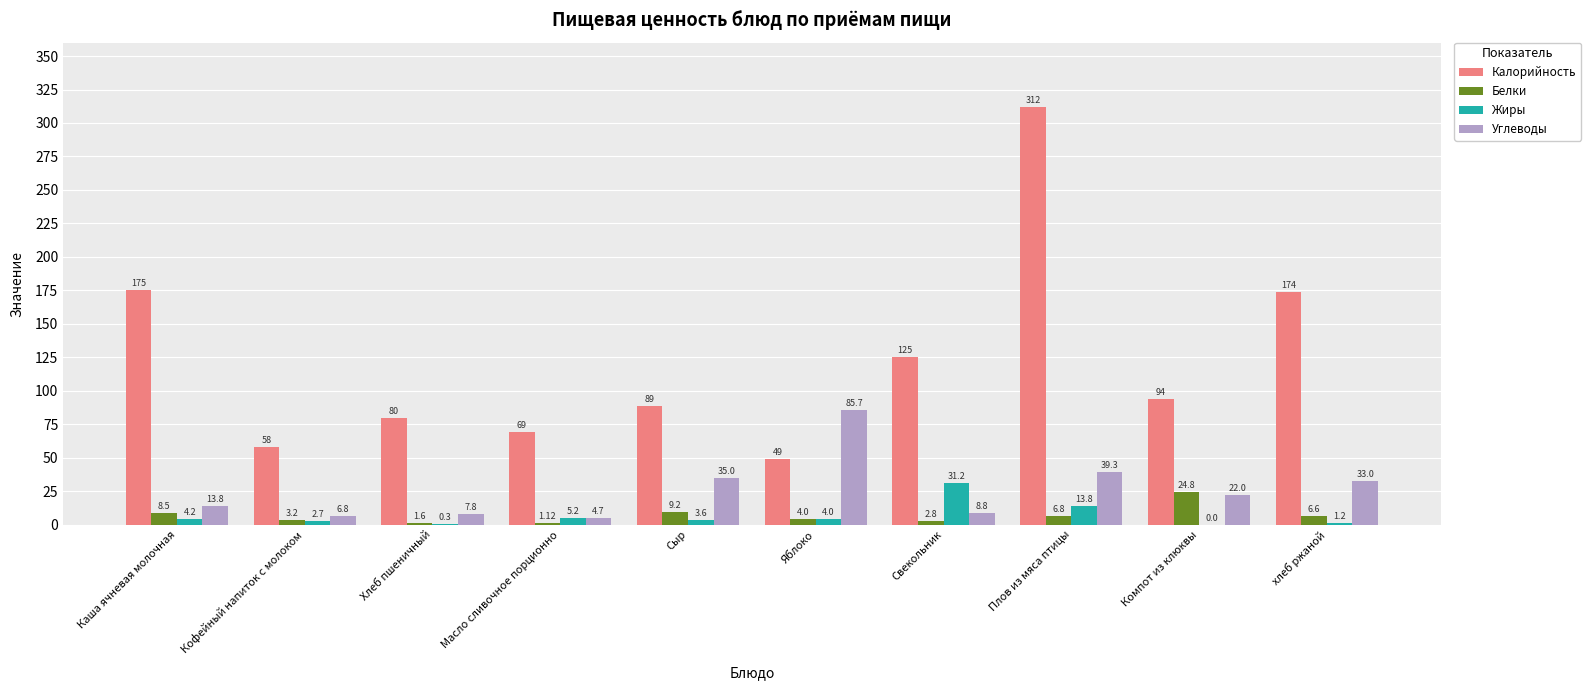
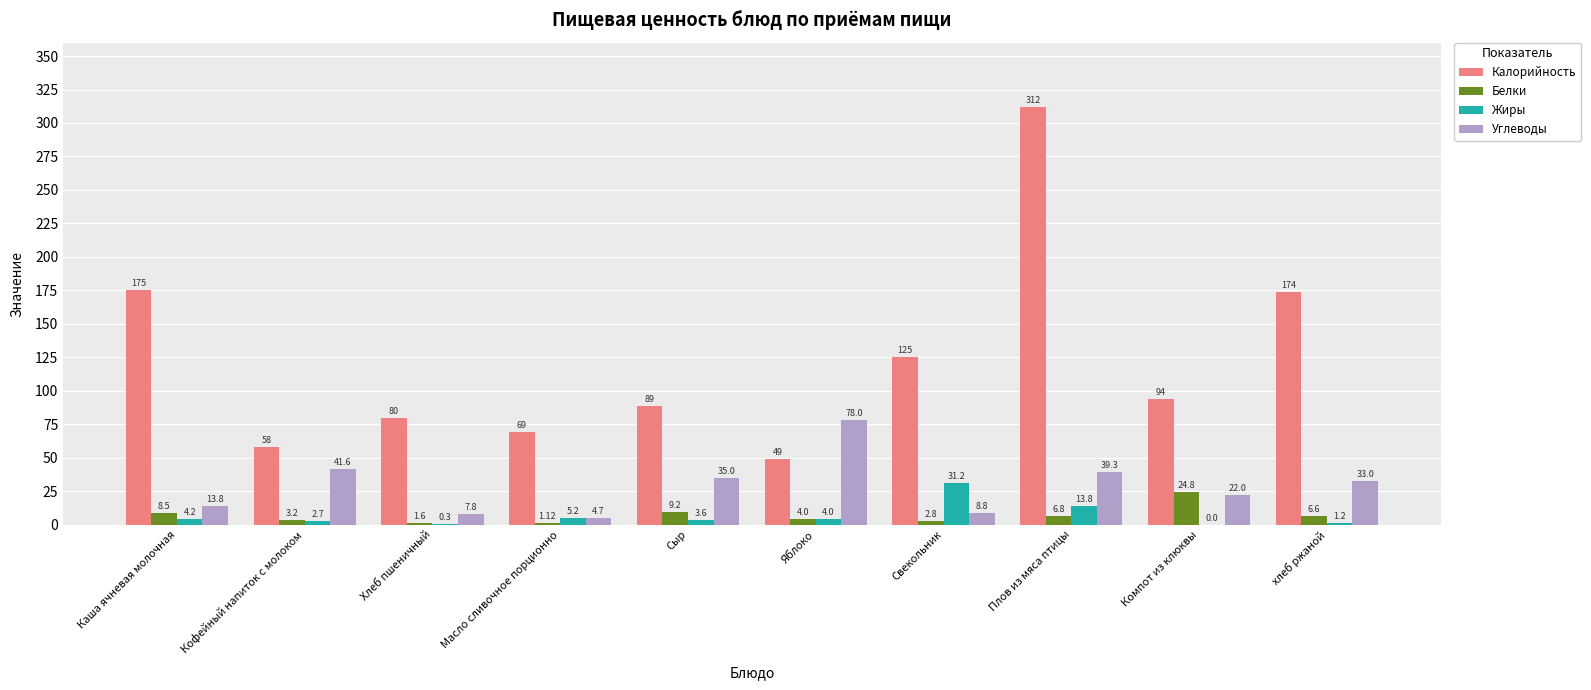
  {
    "Калорийность": {
      "Каша ячневая молочная": 175,
      "Кофейный напиток с молоком": 58,
      "Хлеб пшеничный": 80,
      "Масло сливочное порционно": 69,
      "Сыр": 89,
      "Яблоко": 49,
      "Свекольник": 125,
      "Плов из мяса птицы": 312,
      "Компот из клюквы": 94,
      "хлеб ржаной": 174
    },
    "Белки": {
      "Каша ячневая молочная": 8.5,
      "Кофейный напиток с молоком": 3.2,
      "Хлеб пшеничный": 1.6,
      "Масло сливочное порционно": 1.12,
      "Сыр": 9.2,
      "Яблоко": 4.0,
      "Свекольник": 2.8,
      "Плов из мяса птицы": 6.8,
      "Компот из клюквы": 24.8,
      "хлеб ржаной": 6.6
    },
    "Жиры": {
      "Каша ячневая молочная": 4.2,
      "Кофейный напиток с молоком": 2.7,
      "Хлеб пшеничный": 0.3,
      "Масло сливочное порционно": 5.2,
      "Сыр": 3.6,
      "Яблоко": 4.0,
      "Свекольник": 31.2,
      "Плов из мяса птицы": 13.8,
      "Компот из клюквы": 0.0,
      "хлеб ржаной": 1.2
    },
    "Углеводы": {
      "Каша ячневая молочная": 13.8,
-     "Кофейный напиток с молоком": 6.8,
+     "Кофейный напиток с молоком": 41.6,
      "Хлеб пшеничный": 7.8,
      "Масло сливочное порционно": 4.7,
      "Сыр": 35.0,
-     "Яблоко": 85.7,
+     "Яблоко": 78.0,
      "Свекольник": 8.8,
      "Плов из мяса птицы": 39.3,
      "Компот из клюквы": 22.0,
      "хлеб ржаной": 33.0
    }
  }
